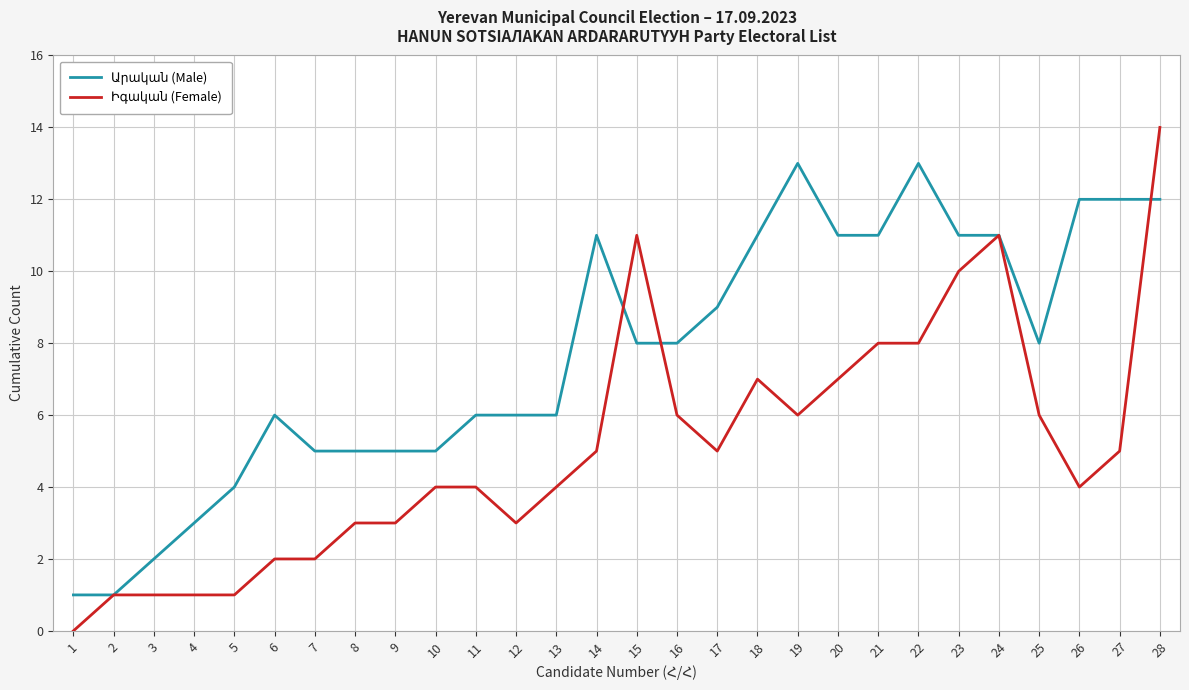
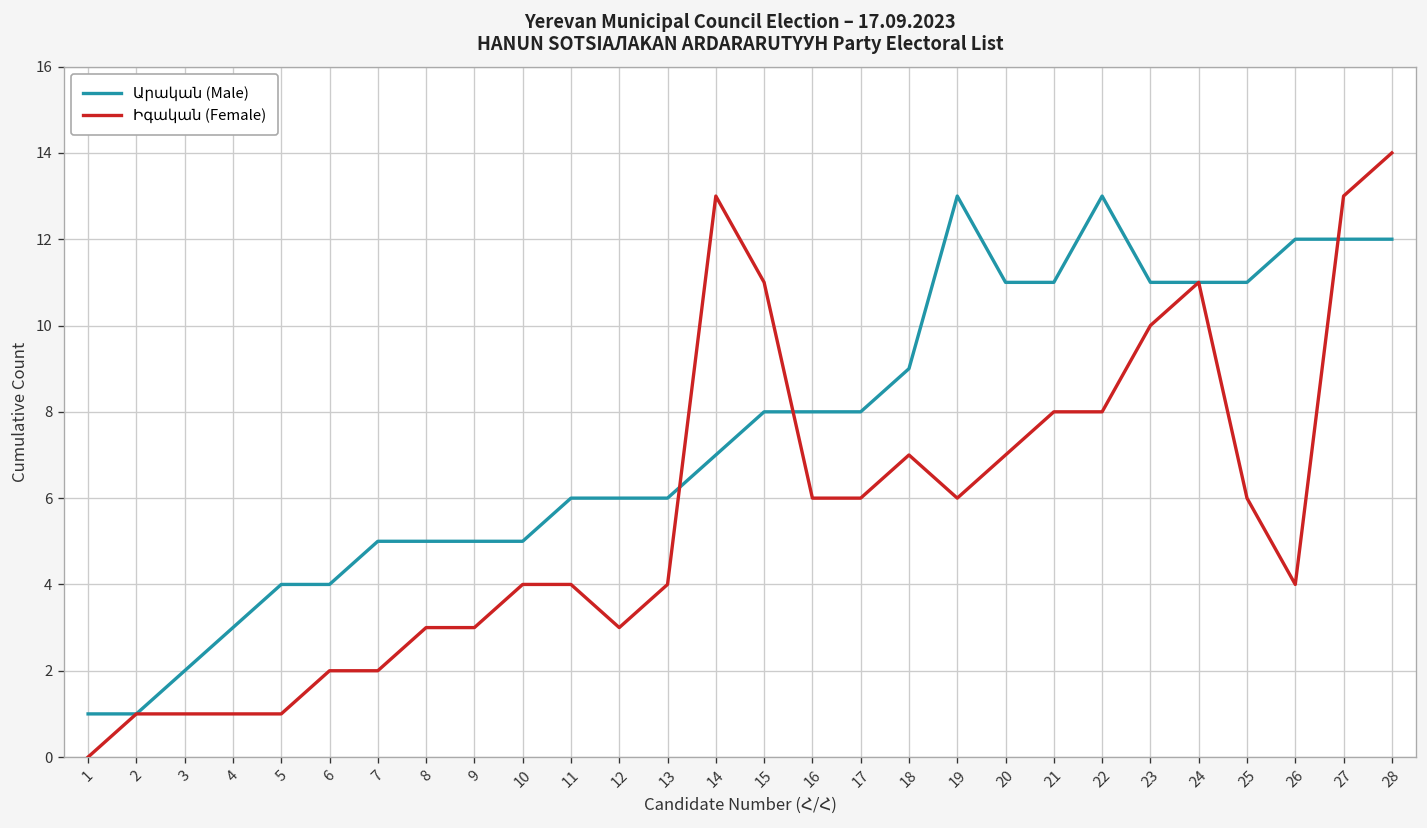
  {
    "Արական (Male)": {
      "1": 1,
      "3": 2,
      "4": 3,
      "5": 4,
-     "6": 6,
+     "6": 4,
      "7": 5,
      "8": 5,
      "9": 5,
      "10": 5,
      "11": 6,
      "12": 6,
      "13": 6,
-     "14": 11,
+     "14": 7,
      "15": 8,
      "16": 8,
-     "17": 9,
-     "18": 11,
+     "17": 8,
+     "18": 9,
      "19": 13,
      "20": 11,
      "21": 11,
      "22": 13,
      "23": 11,
-     "25": 8,
+     "25": 11,
      "26": 12,
      "27": 12,
      "28": 12
    },
    "Իգական (Female)": {
      "1": 0,
      "3": 1,
      "4": 1,
      "5": 1,
      "6": 2,
      "7": 2,
      "8": 3,
      "9": 3,
      "10": 4,
      "11": 4,
      "12": 3,
      "13": 4,
-     "14": 5,
+     "14": 13,
      "15": 11,
      "16": 6,
-     "17": 5,
+     "17": 6,
      "18": 7,
      "19": 6,
      "20": 7,
      "21": 8,
      "22": 8,
      "23": 10,
      "25": 6,
      "26": 4,
-     "27": 5,
+     "27": 13,
      "28": 14
    }
  }
